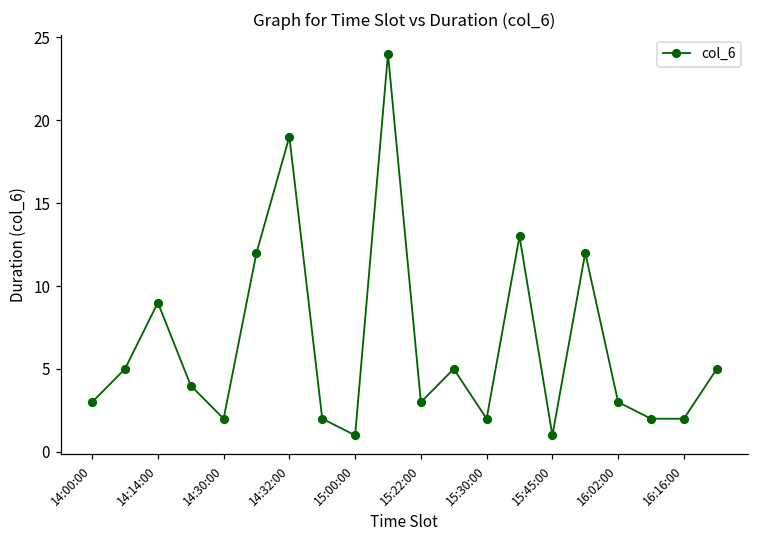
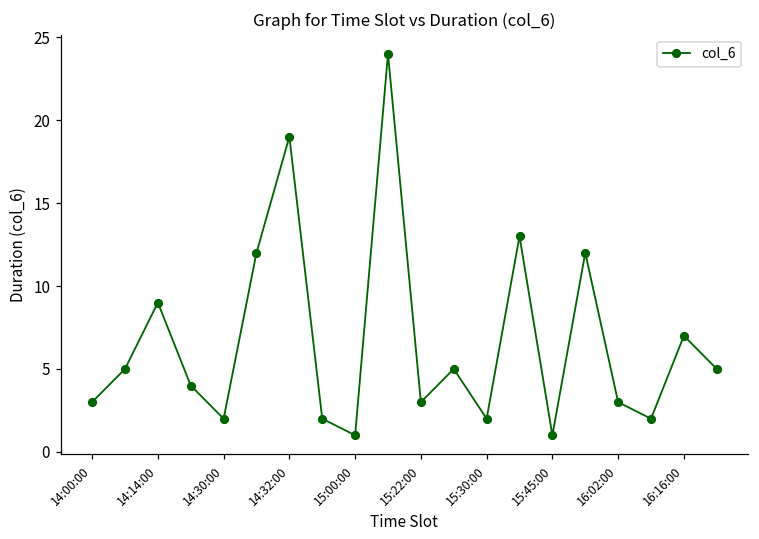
  {
    "14:00:00": 3,
    "14:14:00": 9,
    "14:30:00": 2,
    "14:32:00": 19,
    "15:00:00": 1,
    "15:22:00": 3,
    "15:30:00": 2,
    "15:45:00": 1,
    "16:02:00": 3,
-   "16:16:00": 2
+   "16:16:00": 7
  }
